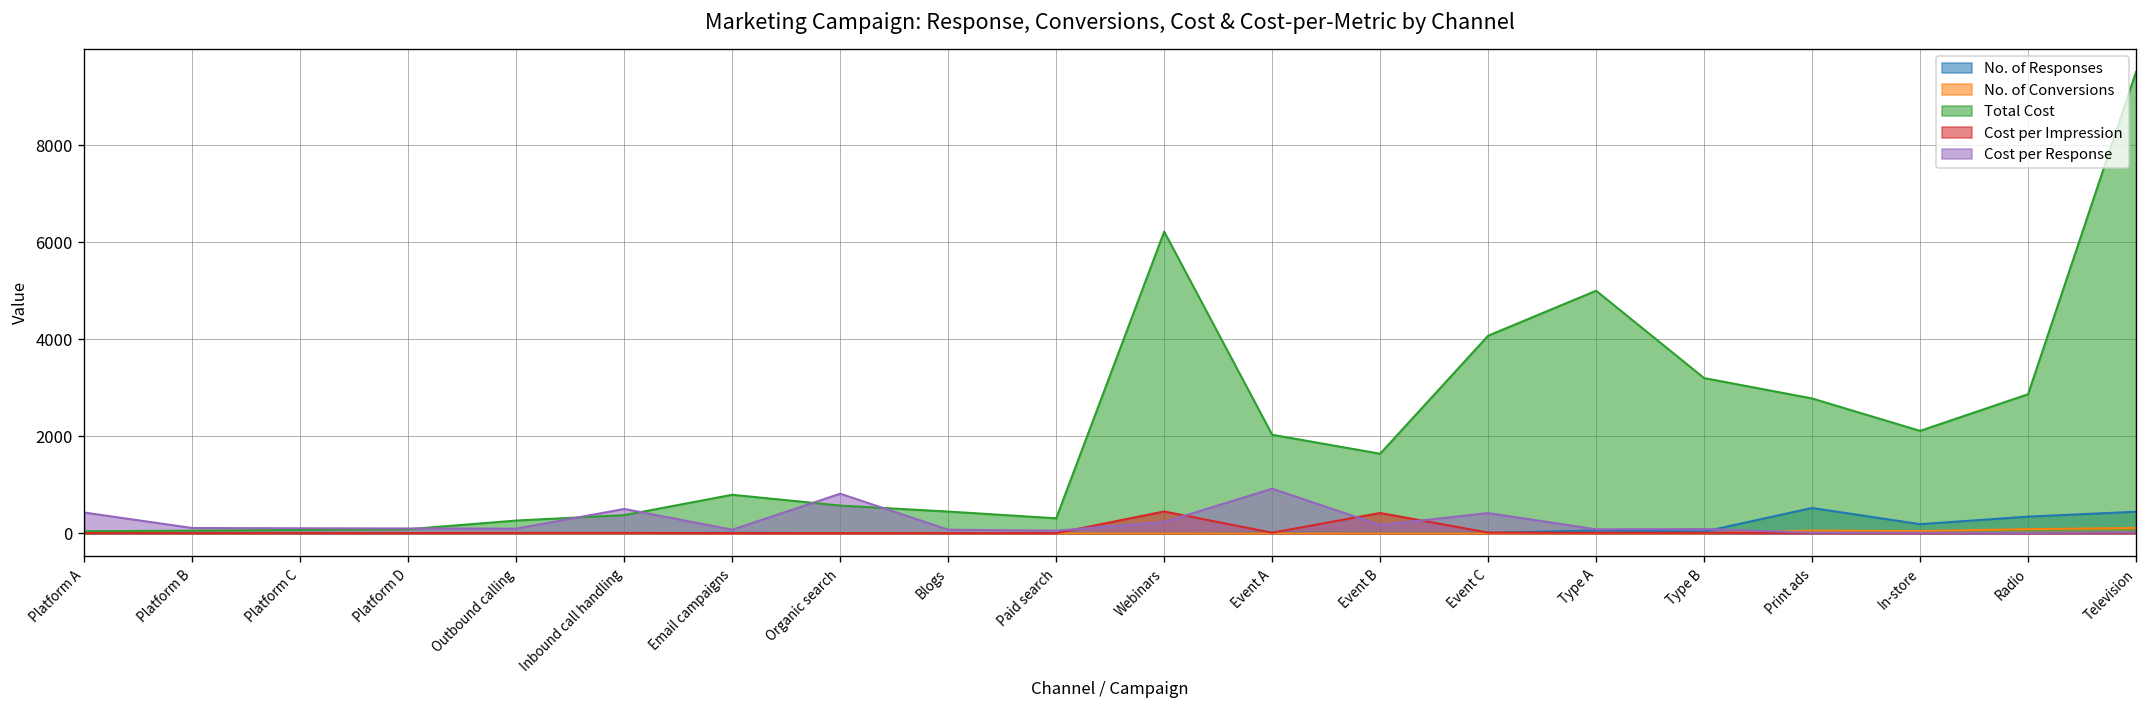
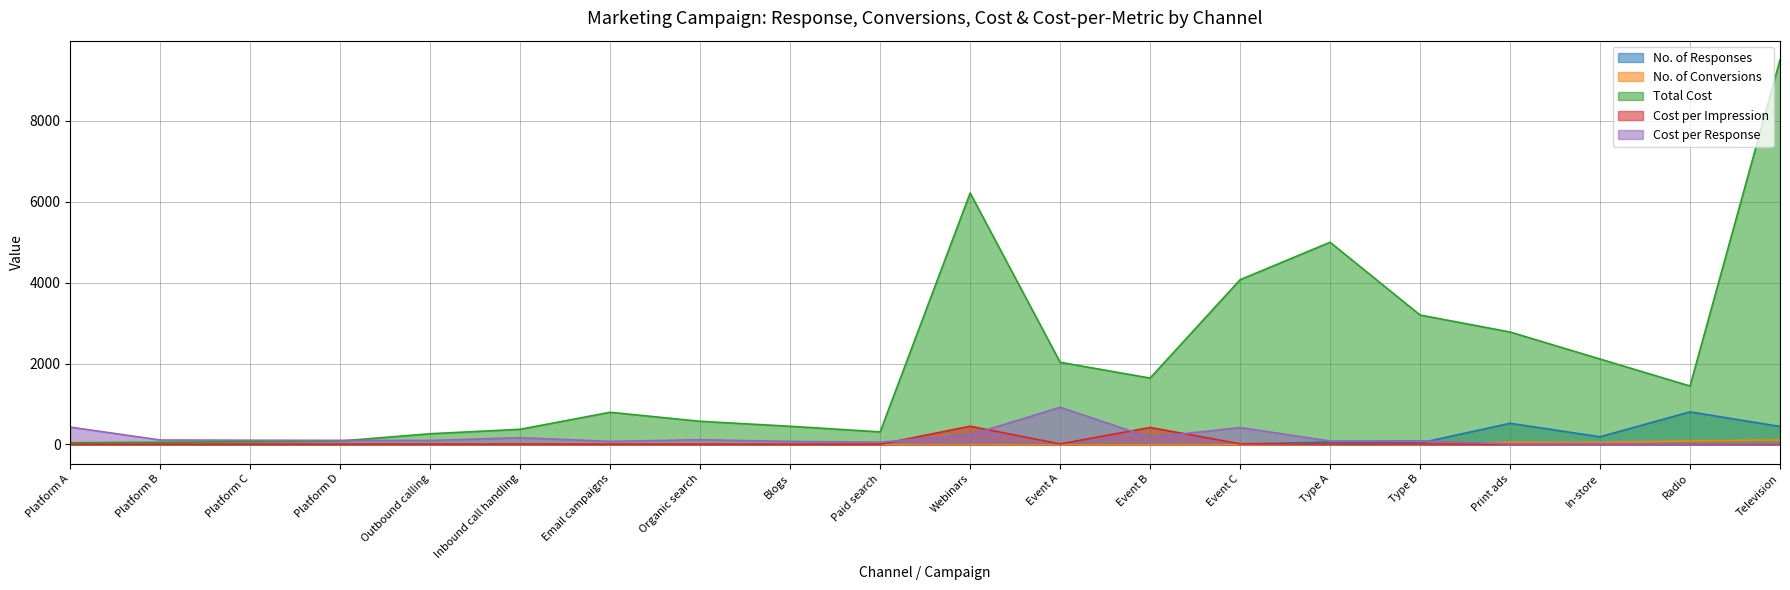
  {
    "No. of Responses": {
      "Print ads": 500,
      "In-store": 200,
-     "Radio": 300,
+     "Radio": 800,
      "Television": 400
    },
    "No. of Conversions": {
      "Radio": 100,
      "Television": 100
    },
    "Total Cost": {
      "Outbound calling": 300,
      "Inbound call handling": 400,
      "Email campaigns": 800,
      "Organic search": 600,
      "Blogs": 400,
      "Paid search": 300,
      "Webinars": 6200,
      "Event A": 2000,
      "Event B": 1600,
      "Event C": 4100,
      "Type A": 5000,
      "Type B": 3200,
      "Print ads": 2800,
      "In-store": 2100,
-     "Radio": 2900,
+     "Radio": 1400,
      "Television": 9500
    },
    "Cost per Impression": {
      "Webinars": 500,
      "Event B": 400
    },
    "Cost per Response": {
      "Platform A": 400,
      "Outbound calling": 100,
-     "Inbound call handling": 500,
+     "Inbound call handling": 200,
      "Email campaigns": 100,
-     "Organic search": 800,
+     "Organic search": 100,
      "Blogs": 100,
      "Webinars": 200,
      "Event A": 900,
      "Event B": 200,
      "Event C": 400
    }
  }
